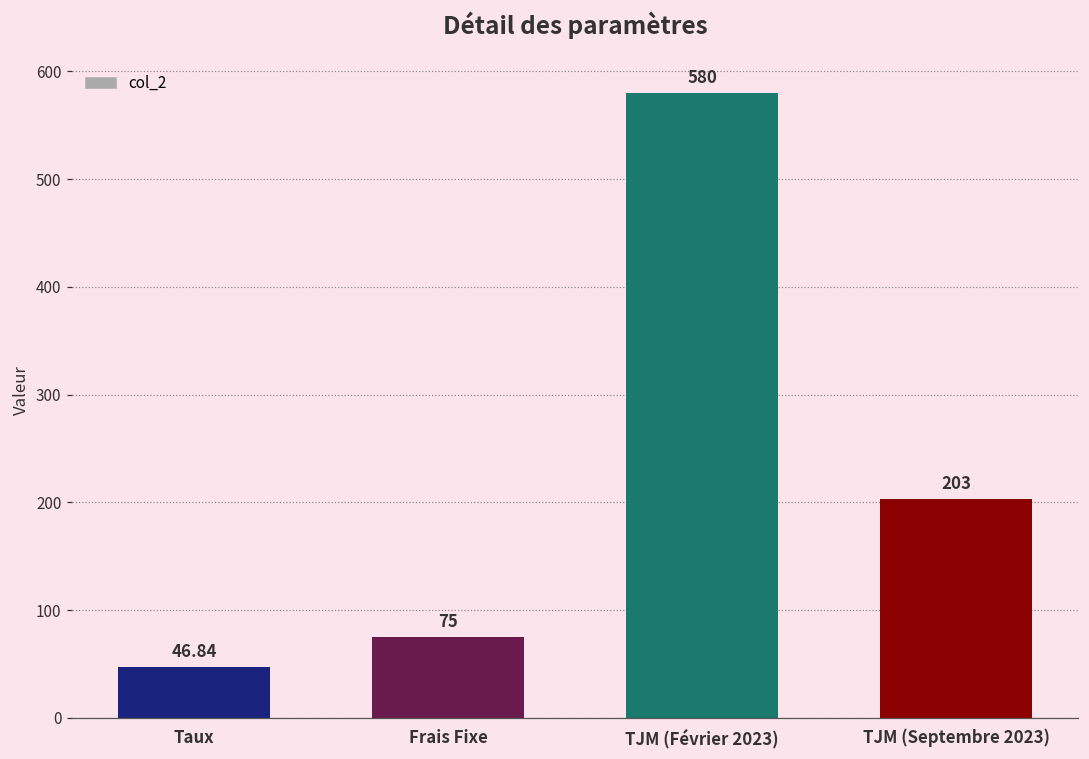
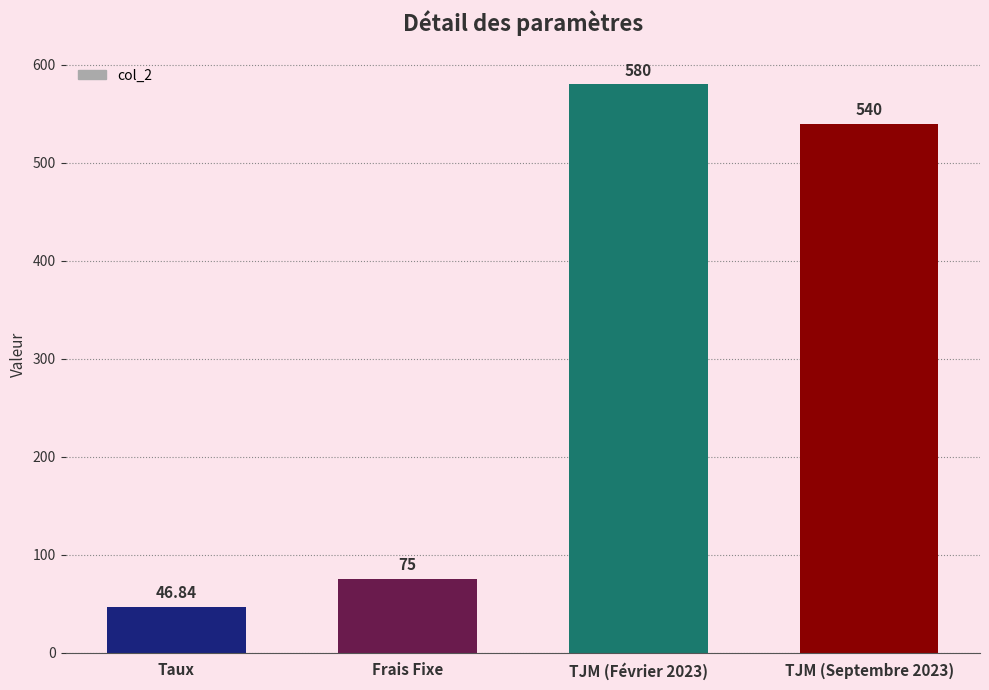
  {
    "Taux": 46.84,
    "Frais Fixe": 75,
    "TJM (Février 2023)": 580,
-   "TJM (Septembre 2023)": 203
+   "TJM (Septembre 2023)": 540
  }
